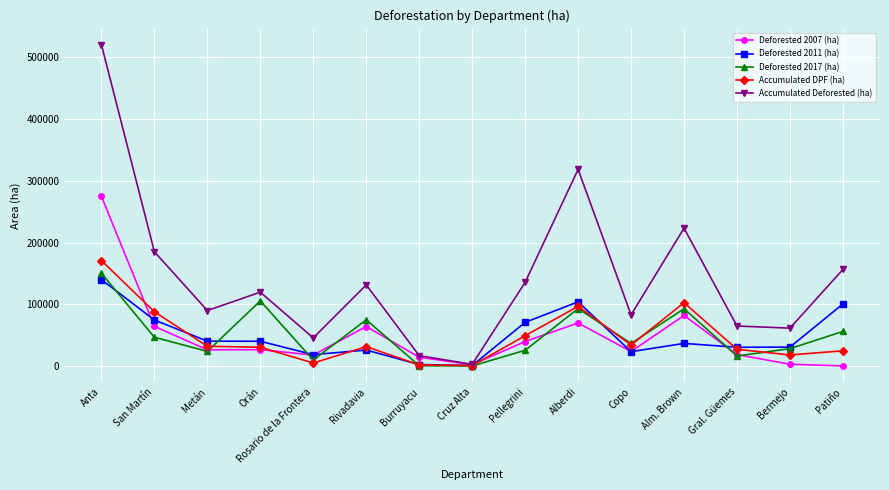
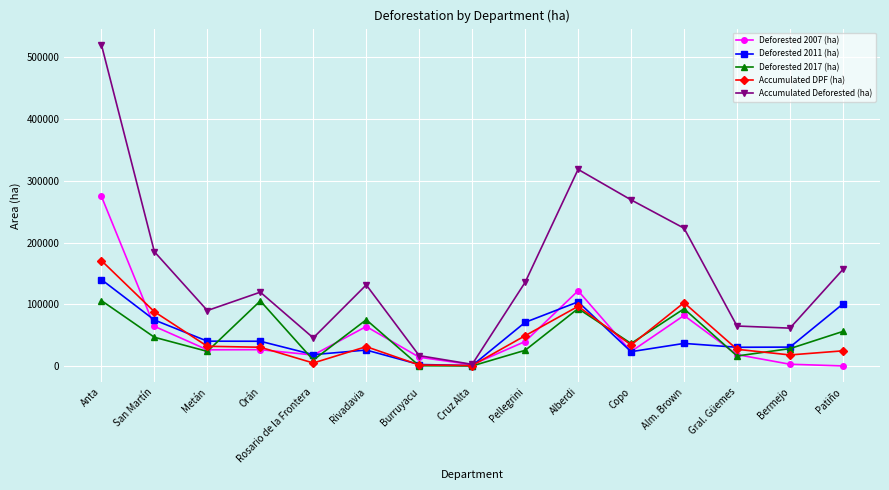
  {
    "Deforested 2007 (ha)": {
      "Anta": 270000,
      "San Martín": 60000,
      "Rivadavia": 60000,
      "Pellegrini": 40000,
-     "Alberdi": 70000,
+     "Alberdi": 120000,
      "Alm. Brown": 80000,
      "Bermejo": 0,
      "Patiño": 0
    },
    "Deforested 2011 (ha)": {
      "Anta": 140000,
      "San Martín": 70000,
      "Metán": 40000,
      "Orán": 40000,
      "Rivadavia": 30000,
      "Pellegrini": 70000,
      "Alberdi": 100000,
      "Alm. Brown": 40000,
      "Patiño": 100000
    },
    "Deforested 2017 (ha)": {
-     "Anta": 150000,
+     "Anta": 110000,
      "San Martín": 50000,
      "Orán": 110000,
      "Rosario de la Frontera": 10000,
      "Rivadavia": 70000,
      "Pellegrini": 30000,
      "Alm. Brown": 90000,
      "Patiño": 60000
    },
    "Accumulated DPF (ha)": {
      "Anta": 170000,
      "San Martín": 90000,
      "Metán": 30000,
      "Rosario de la Frontera": 0,
      "Rivadavia": 30000,
      "Pellegrini": 50000,
      "Alm. Brown": 100000,
      "Bermejo": 20000,
      "Patiño": 20000
    },
    "Accumulated Deforested (ha)": {
      "Anta": 520000,
      "San Martín": 190000,
      "Metán": 90000,
      "Orán": 120000,
      "Rosario de la Frontera": 50000,
      "Rivadavia": 130000,
      "Pellegrini": 140000,
      "Alberdi": 320000,
-     "Copo": 80000,
+     "Copo": 270000,
      "Alm. Brown": 220000,
      "Gral. Güemes": 60000,
      "Bermejo": 60000,
      "Patiño": 160000
    }
  }
